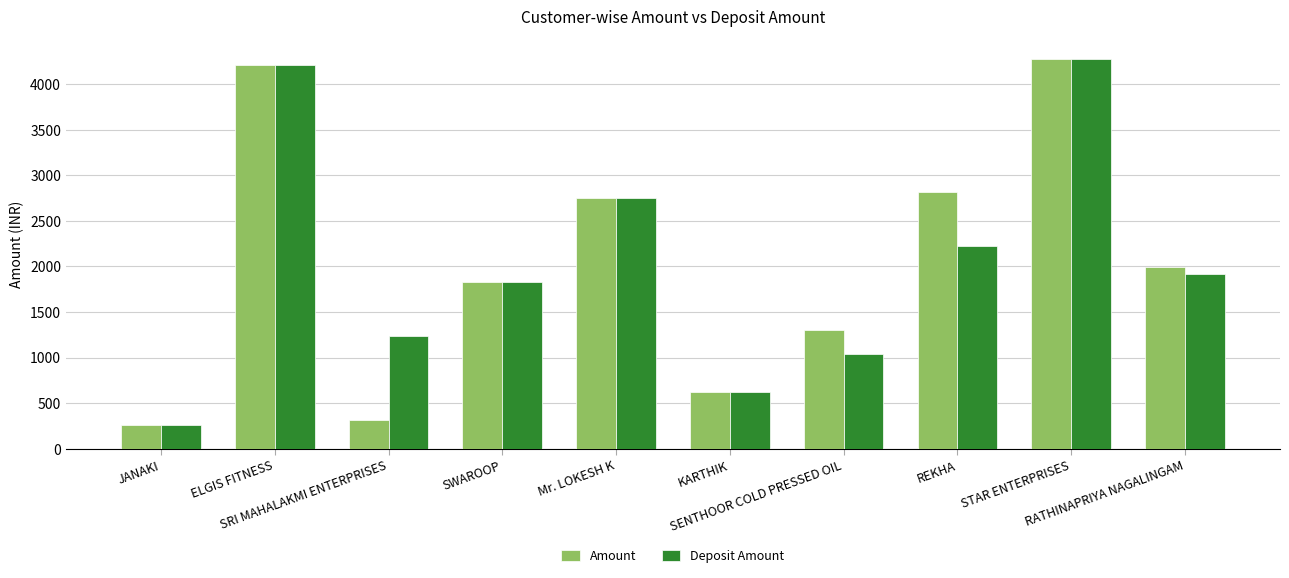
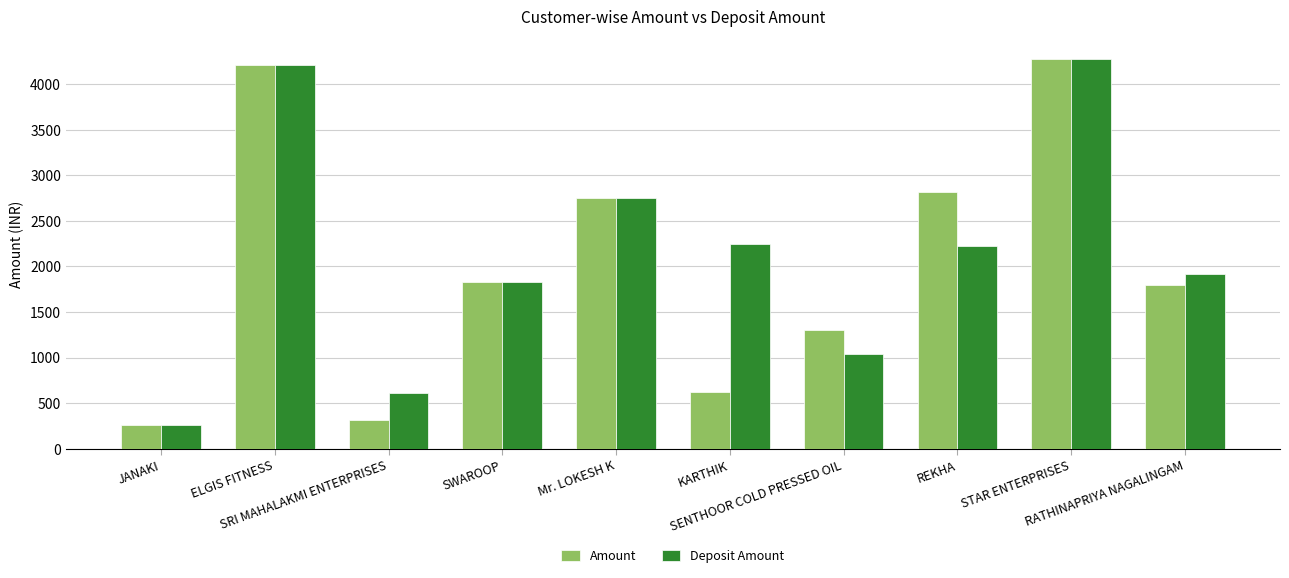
  {
    "Amount": {
      "JANAKI": 300,
      "ELGIS FITNESS": 4200,
      "SRI MAHALAKMI ENTERPRISES": 300,
      "SWAROOP": 1800,
      "Mr. LOKESH K": 2700,
      "KARTHIK": 600,
      "SENTHOOR COLD PRESSED OIL": 1300,
      "REKHA": 2800,
      "STAR ENTERPRISES": 4300,
-     "RATHINAPRIYA NAGALINGAM": 2000
+     "RATHINAPRIYA NAGALINGAM": 1800
    },
    "Deposit Amount": {
      "JANAKI": 300,
      "ELGIS FITNESS": 4200,
-     "SRI MAHALAKMI ENTERPRISES": 1200,
+     "SRI MAHALAKMI ENTERPRISES": 600,
      "SWAROOP": 1800,
      "Mr. LOKESH K": 2700,
-     "KARTHIK": 600,
+     "KARTHIK": 2200,
      "SENTHOOR COLD PRESSED OIL": 1000,
      "REKHA": 2200,
      "STAR ENTERPRISES": 4300,
      "RATHINAPRIYA NAGALINGAM": 1900
    }
  }
